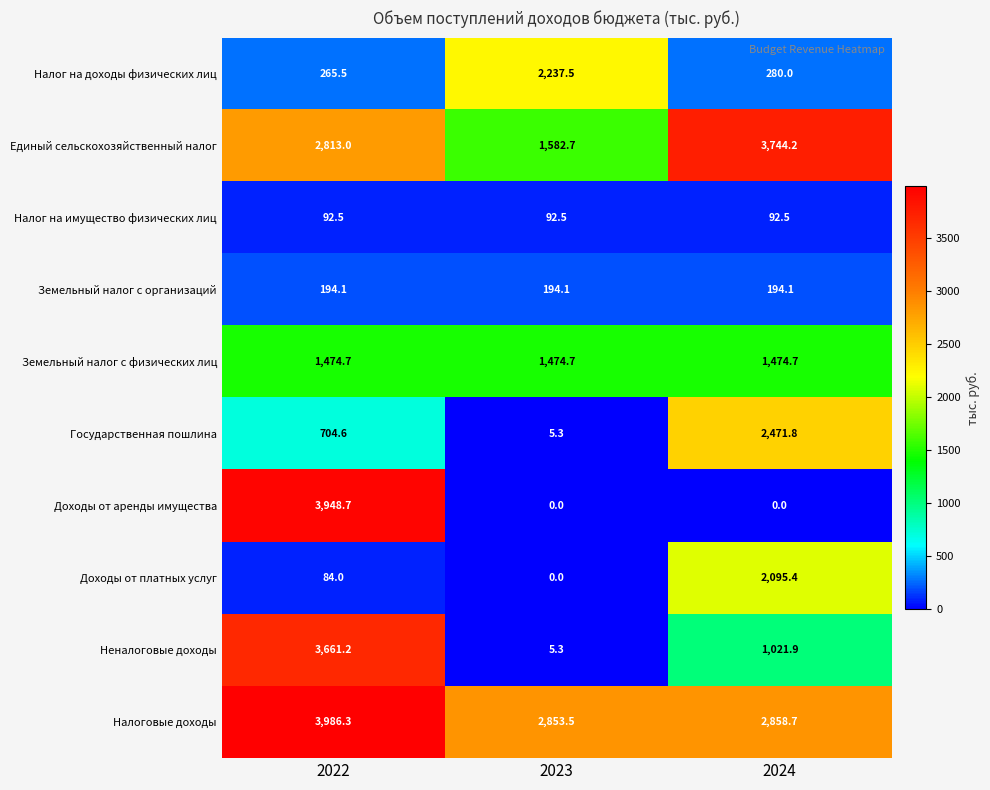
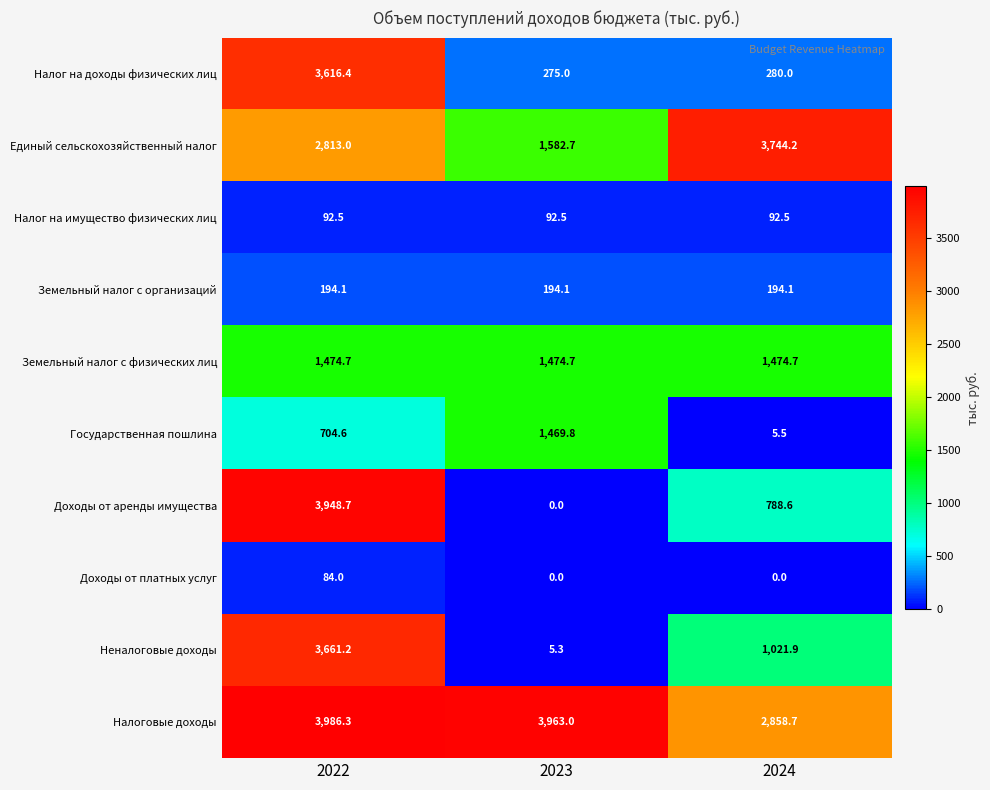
  {
    "Налог на доходы физических лиц": {
-     "2022": "265.5",
-     "2023": "2,237.5"
+     "2022": "3,616.4",
+     "2023": "275.0"
    },
    "Единый сельскохозяйственный налог": {
      "2022": "2,813.0",
      "2023": "1,582.7",
      "2024": "3,744.2"
    },
    "Налог на имущество физических лиц": {
      "2022": "92.5",
      "2023": "92.5",
      "2024": "92.5"
    },
    "Земельный налог с организаций": {
      "2022": "194.1",
      "2023": "194.1",
      "2024": "194.1"
    },
    "Земельный налог с физических лиц": {
      "2022": "1,474.7",
      "2023": "1,474.7",
      "2024": "1,474.7"
    },
    "Государственная пошлина": {
      "2022": "704.6",
-     "2023": "5.3",
-     "2024": "2,471.8"
+     "2023": "1,469.8",
+     "2024": "5.5"
    },
    "Доходы от аренды имущества": {
      "2022": "3,948.7",
      "2023": "0.0",
-     "2024": "0.0"
+     "2024": "788.6"
    },
    "Доходы от платных услуг": {
      "2022": "84.0",
      "2023": "0.0",
-     "2024": "2,095.4"
+     "2024": "0.0"
    },
    "Неналоговые доходы": {
      "2022": "3,661.2",
      "2023": "5.3",
      "2024": "1,021.9"
    },
    "Налоговые доходы": {
      "2022": "3,986.3",
-     "2023": "2,853.5",
+     "2023": "3,963.0",
      "2024": "2,858.7"
    }
  }
